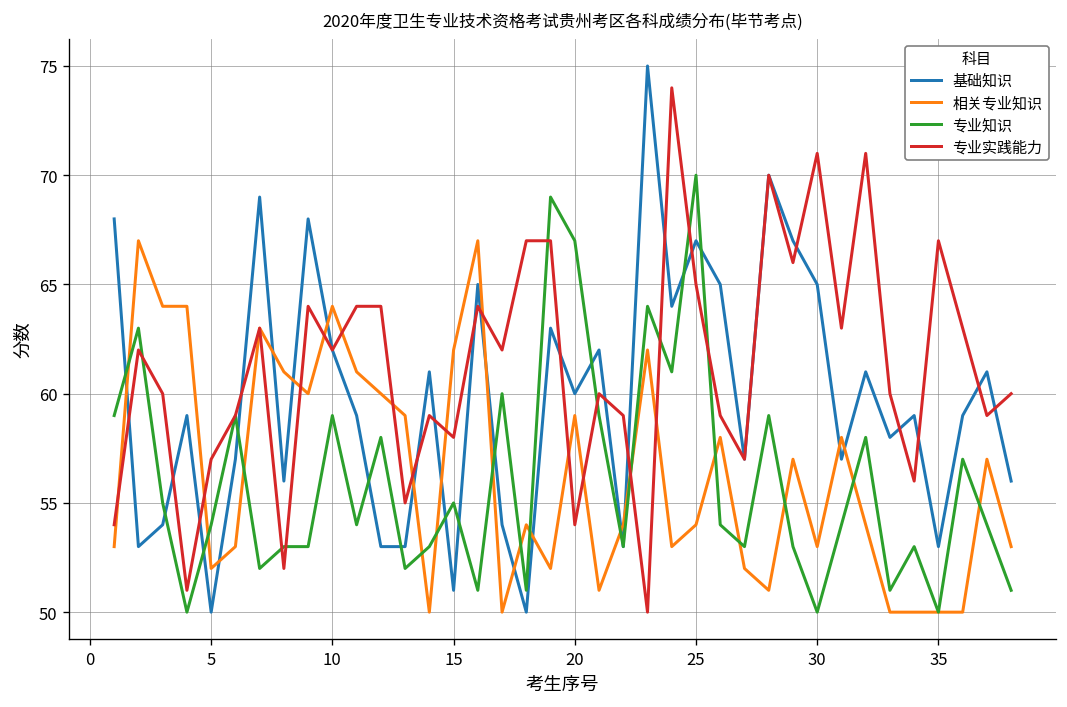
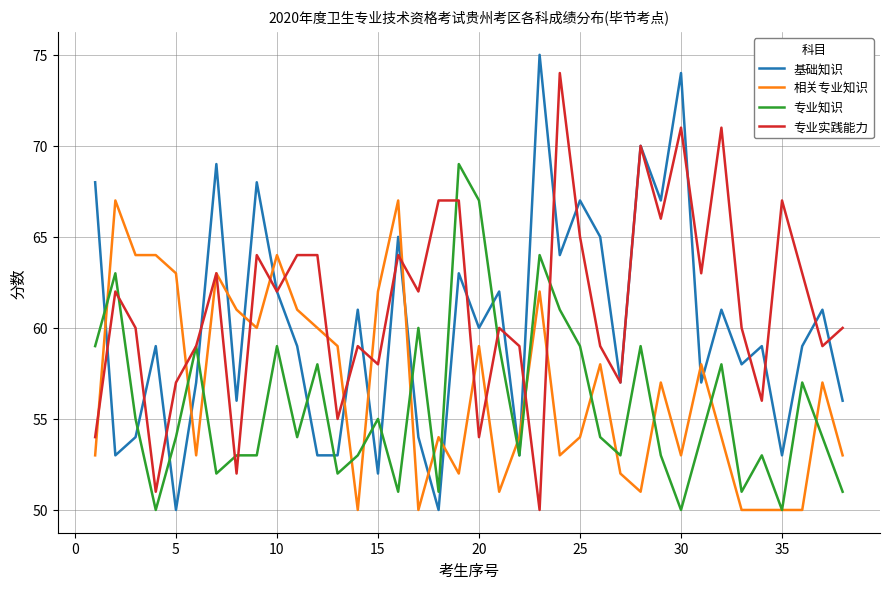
  {
    "基础知识": {
      "5": 50,
-     "15": 51,
+     "15": 52,
      "20": 60,
      "25": 67,
-     "30": 65,
+     "30": 74,
      "35": 53
    },
    "相关专业知识": {
-     "5": 52,
+     "5": 63,
      "10": 64,
      "15": 62,
      "20": 59,
      "25": 54,
      "30": 53
    },
    "专业知识": {
      "5": 54,
      "10": 59,
      "15": 55,
      "20": 67,
-     "25": 70,
+     "25": 59,
      "30": 50
    },
    "专业实践能力": {
      "5": 57,
      "15": 58,
      "20": 54,
      "25": 65,
      "30": 71,
      "35": 67
    }
  }
